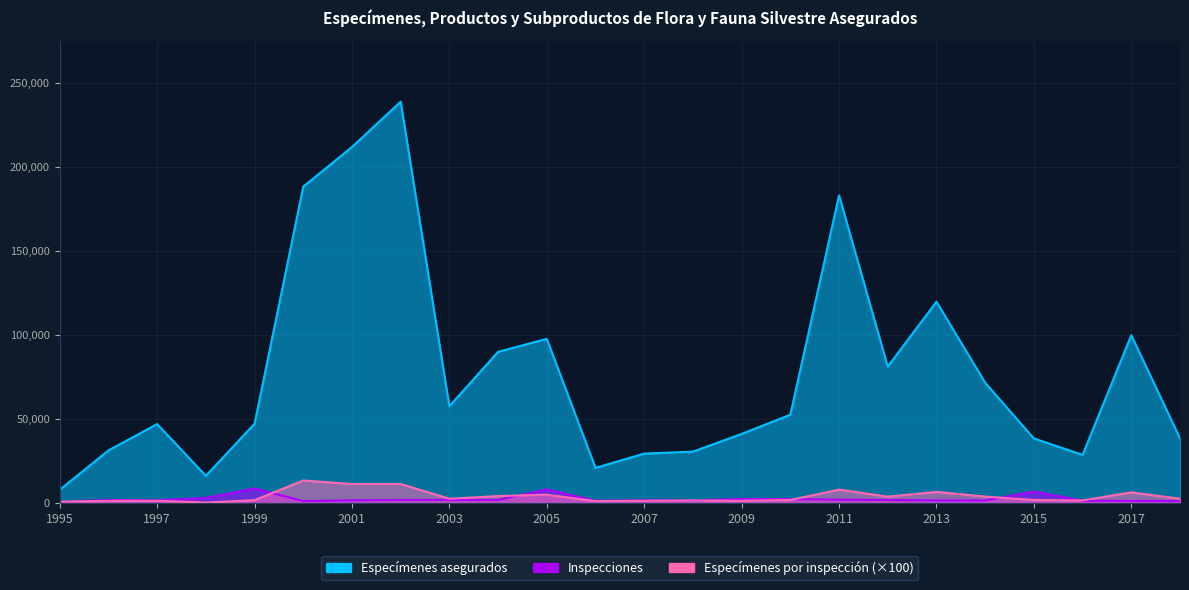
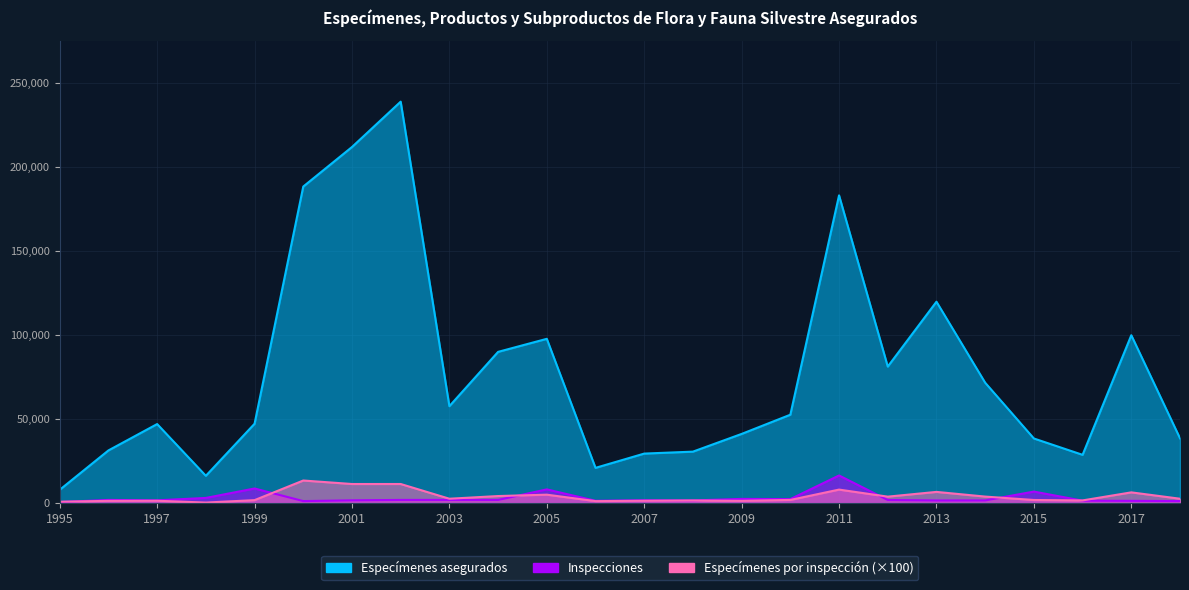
  {
    "Especímenes asegurados": {
      "1995": "8,000",
      "1997": "47,000",
      "1999": "47,000",
      "2001": "212,000",
      "2003": "58,000",
      "2005": "98,000",
      "2007": "30,000",
      "2009": "41,000",
      "2011": "183,000",
      "2013": "120,000",
      "2015": "39,000",
      "2017": "100,000"
    },
    "Inspecciones": {
      "1999": "9,000",
      "2001": "2,000",
      "2005": "8,000",
-     "2011": "2,000",
+     "2011": "17,000",
      "2013": "2,000",
      "2015": "7,000",
      "2017": "2,000"
    }
  }
